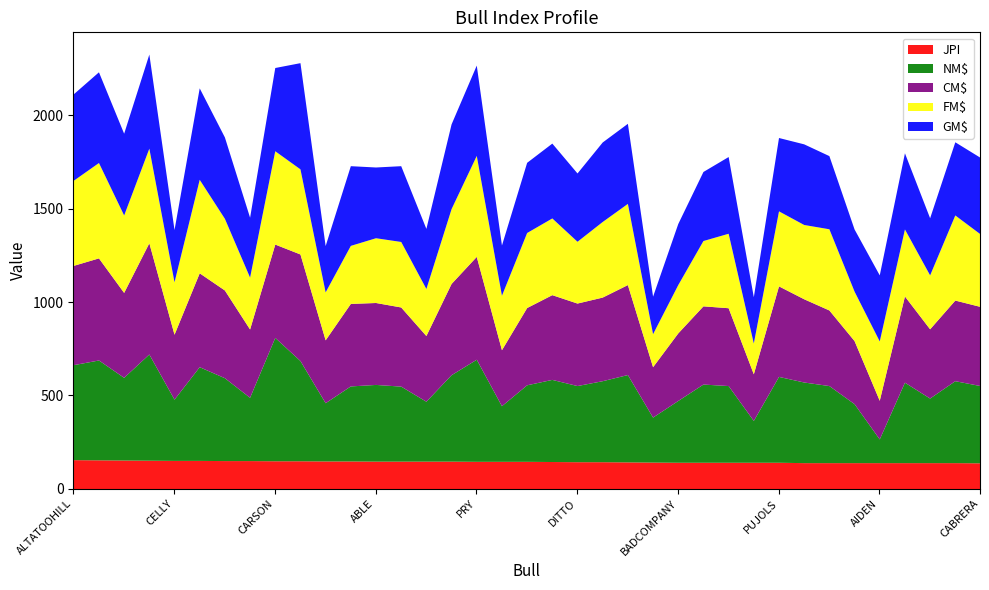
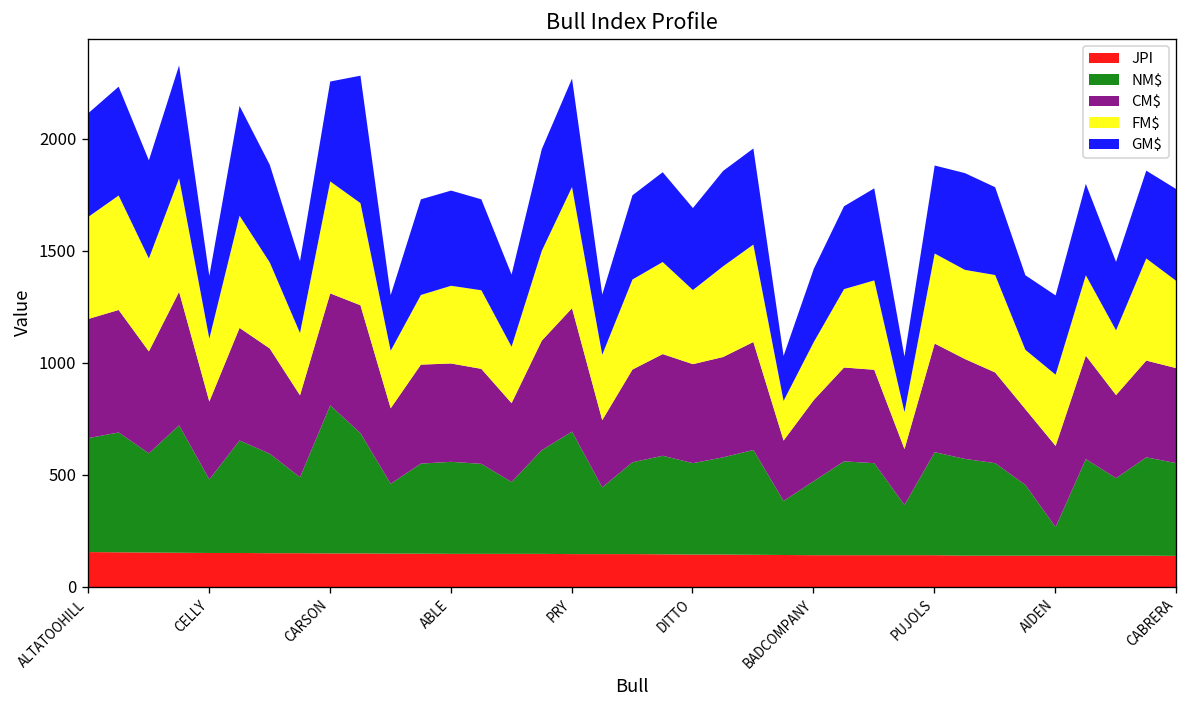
  {
    "JPI": {
      "ALTATOOHILL": 160,
      "CELLY": 150,
      "CARSON": 150,
      "ABLE": 150,
      "PRY": 150,
      "DITTO": 150,
      "BADCOMPANY": 140,
      "PUJOLS": 140,
      "AIDEN": 140,
      "CABRERA": 140
    },
    "NM$": {
      "ALTATOOHILL": 510,
      "CELLY": 330,
      "CARSON": 660,
      "ABLE": 410,
      "PRY": 550,
      "DITTO": 410,
      "BADCOMPANY": 330,
      "PUJOLS": 460,
      "AIDEN": 130,
      "CABRERA": 410
    },
    "CM$": {
      "ALTATOOHILL": 530,
      "CELLY": 350,
      "CARSON": 500,
      "ABLE": 440,
      "PRY": 550,
      "DITTO": 440,
      "BADCOMPANY": 360,
      "PUJOLS": 490,
-     "AIDEN": 210,
+     "AIDEN": 360,
      "CABRERA": 420
    },
    "FM$": {
      "ALTATOOHILL": 460,
      "CELLY": 280,
      "CARSON": 500,
      "ABLE": 350,
      "PRY": 540,
      "DITTO": 330,
      "BADCOMPANY": 260,
      "PUJOLS": 400,
      "AIDEN": 320,
      "CABRERA": 390
    },
    "GM$": {
      "ALTATOOHILL": 460,
      "CELLY": 280,
      "CARSON": 450,
-     "ABLE": 380,
+     "ABLE": 430,
      "PRY": 480,
      "DITTO": 370,
      "BADCOMPANY": 330,
      "PUJOLS": 390,
      "AIDEN": 350,
      "CABRERA": 410
    }
  }
